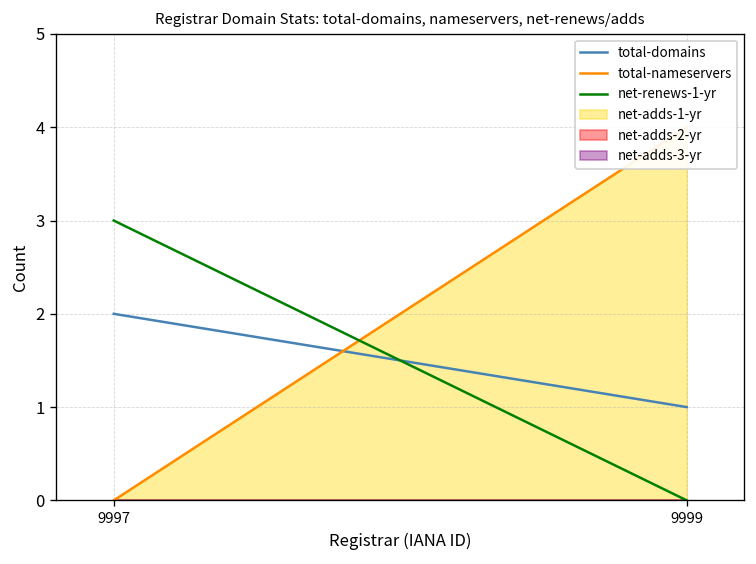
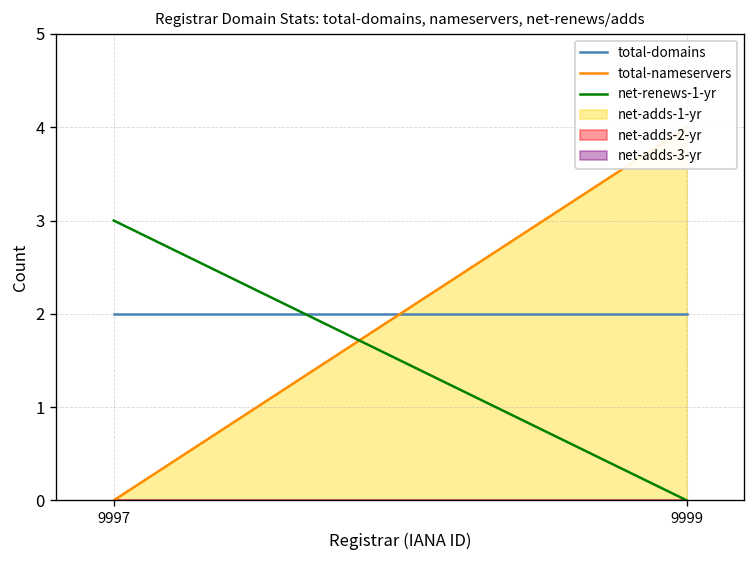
  {
    "total-domains": {
      "9997": 2,
-     "9999": 1
+     "9999": 2
    },
    "net-renews-1-yr": {
      "9997": 3
    }
  }
